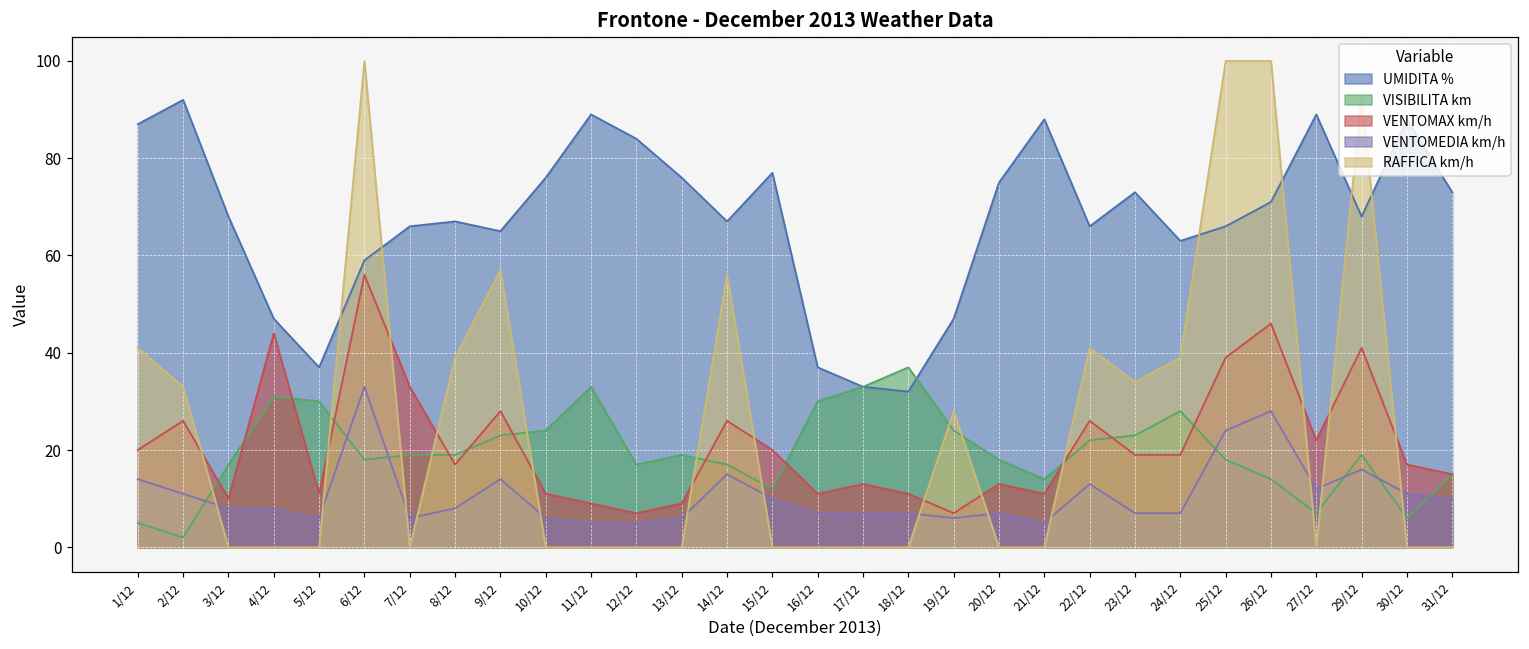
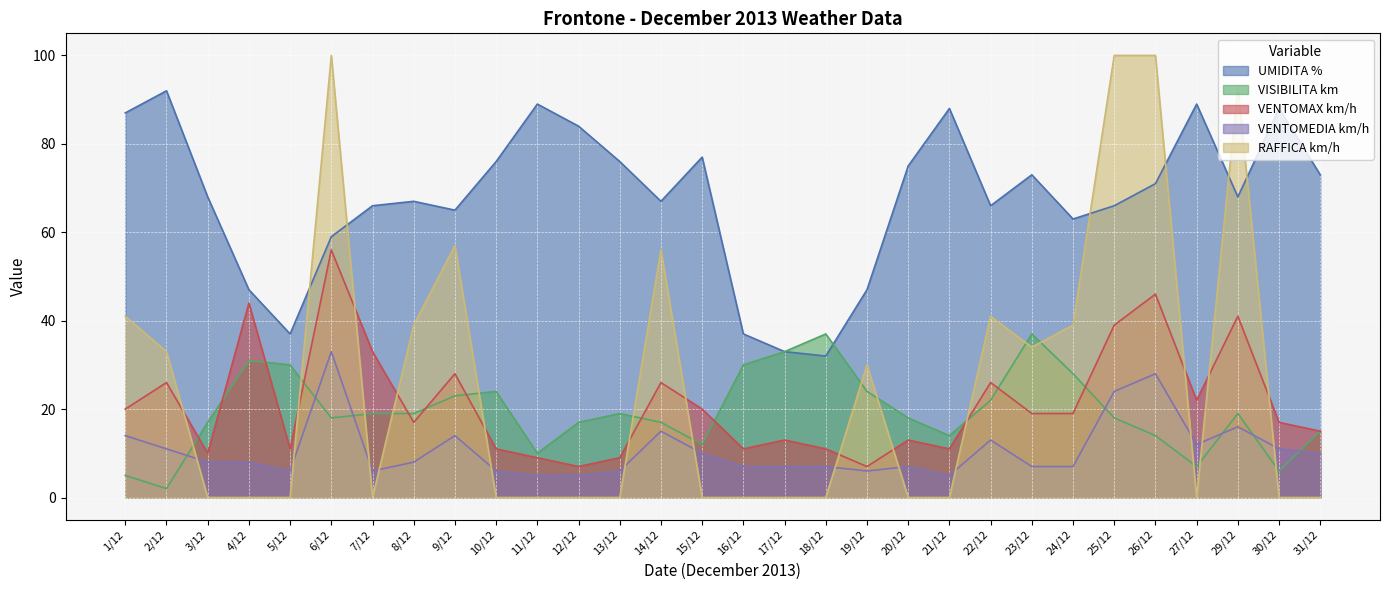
  {
    "VISIBILITA km": {
      "1/12": 5,
      "2/12": 2,
      "3/12": 17,
      "4/12": 31,
      "5/12": 30,
      "6/12": 18,
      "7/12": 19,
      "8/12": 19,
      "9/12": 23,
      "10/12": 24,
-     "11/12": 33,
+     "11/12": 10,
      "12/12": 17,
      "13/12": 19,
      "14/12": 17,
      "15/12": 12,
      "16/12": 30,
      "18/12": 37,
      "19/12": 24,
      "20/12": 18,
      "21/12": 14,
      "22/12": 22,
-     "23/12": 23,
+     "23/12": 37,
      "24/12": 28,
      "25/12": 18,
      "26/12": 14,
      "27/12": 7,
      "29/12": 19,
      "30/12": 6
    },
    "VENTOMAX km/h": {
      "1/12": 20,
      "2/12": 26,
      "3/12": 10,
      "4/12": 44,
      "5/12": 11,
      "6/12": 56,
      "7/12": 33,
      "8/12": 17,
      "9/12": 28,
      "10/12": 11,
      "11/12": 9,
      "12/12": 7,
      "13/12": 9,
      "14/12": 26,
      "15/12": 20,
      "16/12": 11,
      "17/12": 13,
      "18/12": 11,
      "19/12": 7,
      "20/12": 13,
      "21/12": 11,
      "22/12": 26,
      "23/12": 19,
      "24/12": 19,
      "25/12": 39,
      "26/12": 46,
      "27/12": 22,
      "29/12": 41,
      "30/12": 17
    },
    "RAFFICA km/h": {
      "1/12": 41,
      "2/12": 33,
      "3/12": 0,
      "4/12": 0,
      "5/12": 0,
      "6/12": 100,
      "7/12": 0,
      "8/12": 39,
      "9/12": 57,
      "10/12": 0,
      "11/12": 0,
      "12/12": 0,
      "13/12": 0,
      "14/12": 56,
      "15/12": 0,
      "16/12": 0,
      "17/12": 0,
      "18/12": 0,
-     "19/12": 28,
+     "19/12": 30,
      "20/12": 0,
      "21/12": 0,
      "22/12": 41,
      "23/12": 34,
      "24/12": 39,
      "25/12": 100,
      "26/12": 100,
      "27/12": 0,
      "30/12": 0,
      "31/12": 0
    }
  }
